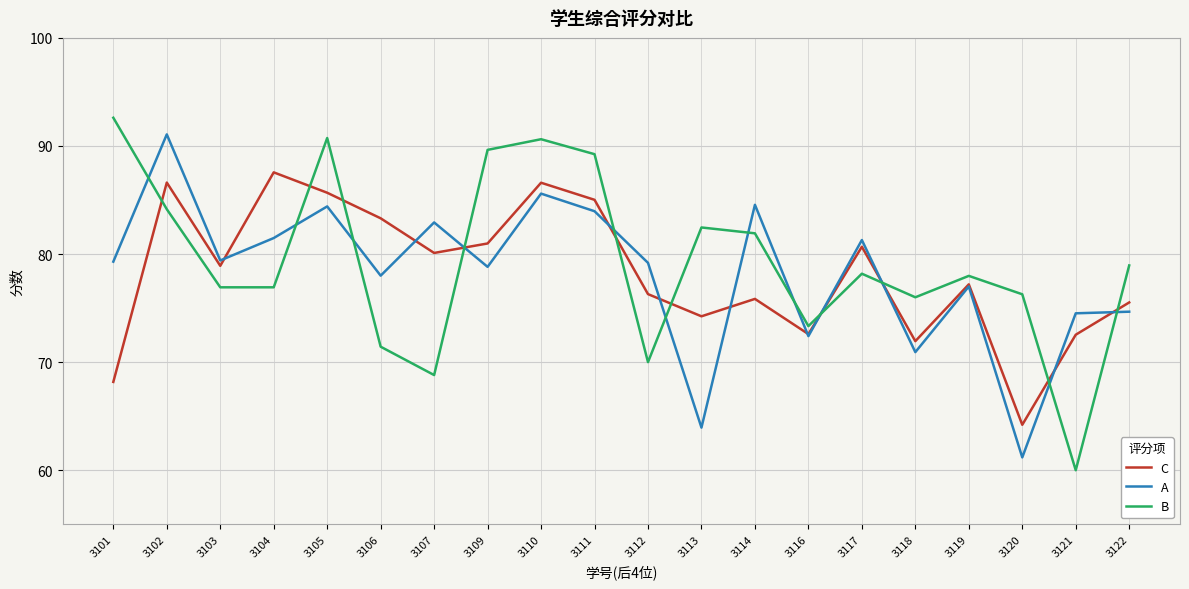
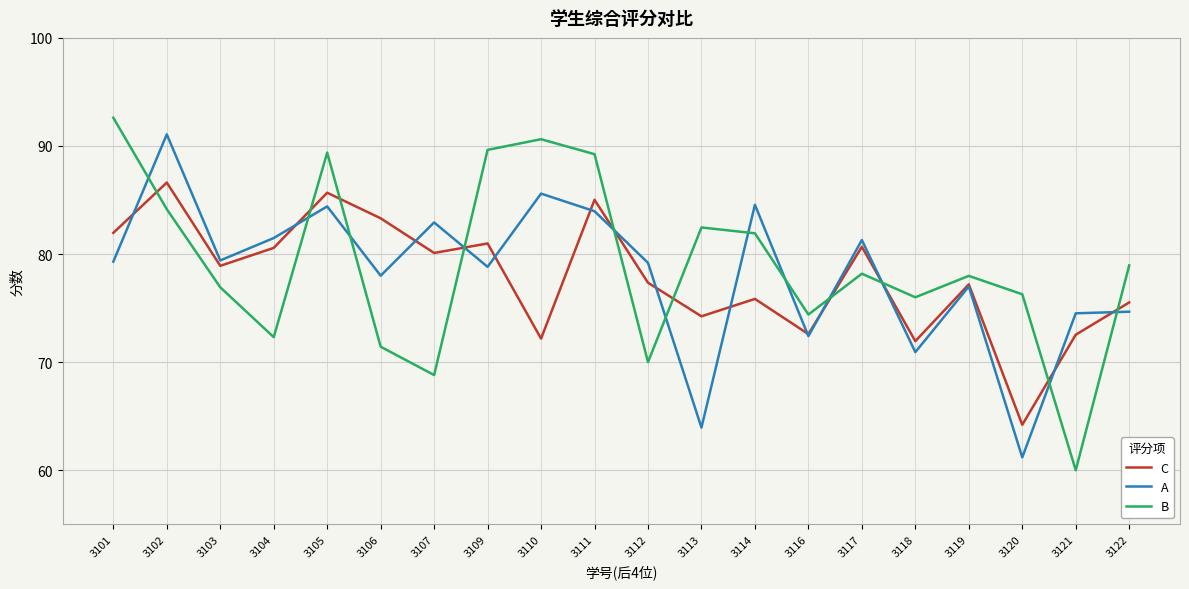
  {
    "C": {
-     "3101": 68.2,
+     "3101": 82.0,
      "3102": 86.6,
      "3103": 78.9,
-     "3104": 87.6,
+     "3104": 80.6,
      "3105": 85.7,
      "3106": 83.3,
      "3107": 80.1,
      "3109": 81.0,
-     "3110": 86.6,
+     "3110": 72.2,
      "3111": 85.0,
-     "3112": 76.3,
+     "3112": 77.3,
      "3113": 74.2,
      "3114": 75.9,
      "3117": 80.7,
      "3118": 71.9,
      "3120": 64.2,
      "3121": 72.5,
      "3122": 75.5
    },
    "A": {
      "3101": 79.3,
      "3102": 91.1,
      "3103": 79.4,
      "3104": 81.5,
      "3105": 84.4,
      "3106": 78.0,
      "3107": 82.9,
      "3109": 78.8,
      "3110": 85.6,
      "3111": 84.0,
      "3112": 79.2,
      "3113": 63.9,
      "3114": 84.6,
      "3117": 81.3,
      "3118": 70.9,
      "3120": 61.2,
      "3121": 74.5,
      "3122": 74.7
    },
    "B": {
      "3101": 92.6,
      "3102": 84.1,
      "3103": 76.9,
-     "3104": 76.9,
-     "3105": 90.7,
+     "3104": 72.3,
+     "3105": 89.4,
      "3106": 71.4,
      "3107": 68.8,
      "3109": 89.6,
      "3110": 90.6,
      "3111": 89.2,
      "3112": 70.0,
      "3113": 82.5,
      "3114": 81.9,
-     "3116": 73.3,
+     "3116": 74.4,
      "3117": 78.2,
      "3118": 76.0,
      "3119": 78.0,
      "3120": 76.3,
      "3121": 60.0,
      "3122": 78.9
    }
  }
